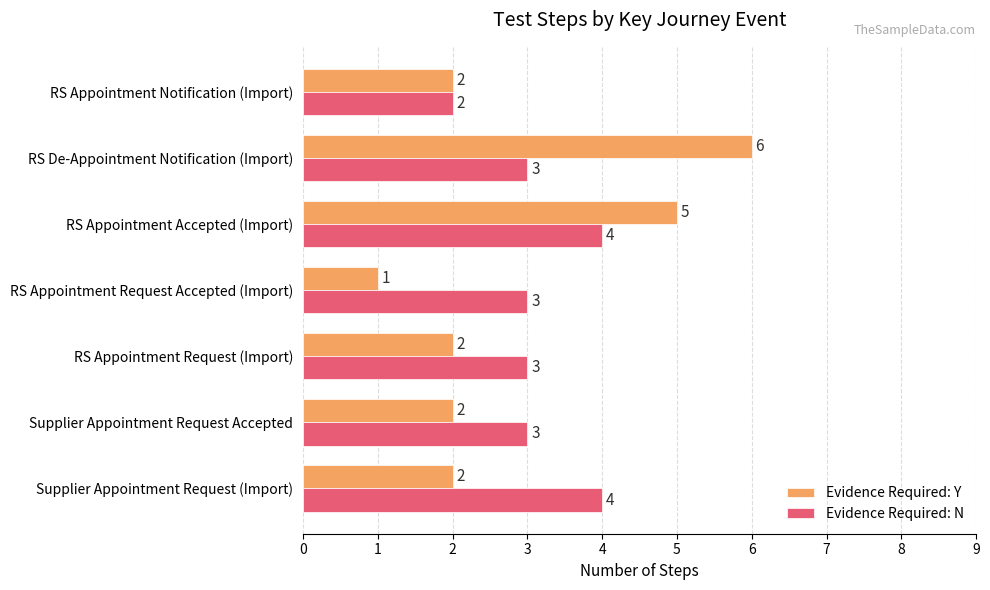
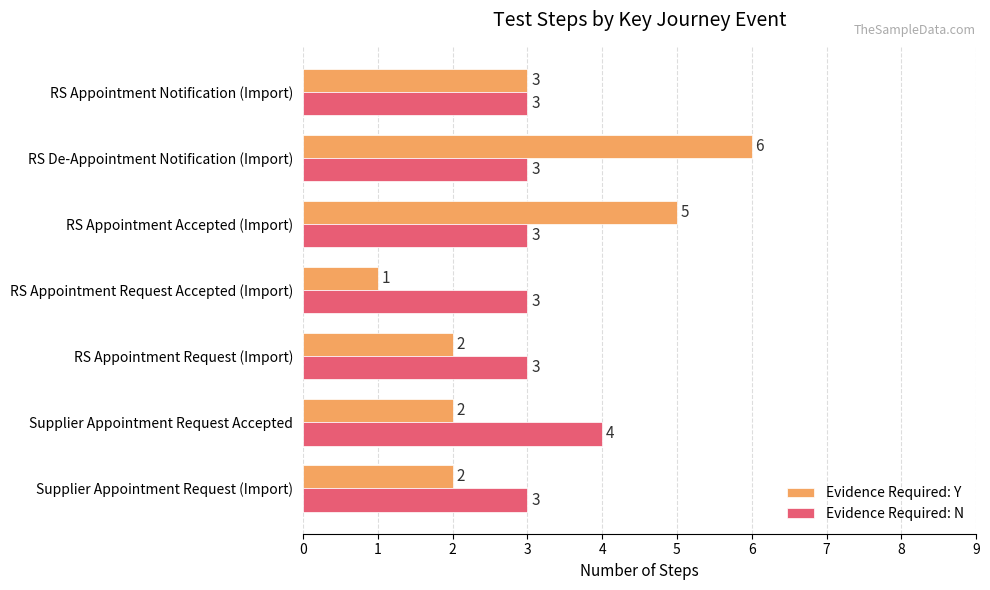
  {
    "Evidence Required: Y": {
-     "RS Appointment Notification (Import)": 2,
+     "RS Appointment Notification (Import)": 3,
      "RS De-Appointment Notification (Import)": 6,
      "RS Appointment Accepted (Import)": 5,
      "RS Appointment Request Accepted (Import)": 1,
      "RS Appointment Request (Import)": 2,
      "Supplier Appointment Request Accepted": 2,
      "Supplier Appointment Request (Import)": 2
    },
    "Evidence Required: N": {
-     "RS Appointment Notification (Import)": 2,
+     "RS Appointment Notification (Import)": 3,
      "RS De-Appointment Notification (Import)": 3,
-     "RS Appointment Accepted (Import)": 4,
+     "RS Appointment Accepted (Import)": 3,
      "RS Appointment Request Accepted (Import)": 3,
      "RS Appointment Request (Import)": 3,
-     "Supplier Appointment Request Accepted": 3,
-     "Supplier Appointment Request (Import)": 4
+     "Supplier Appointment Request Accepted": 4,
+     "Supplier Appointment Request (Import)": 3
    }
  }
